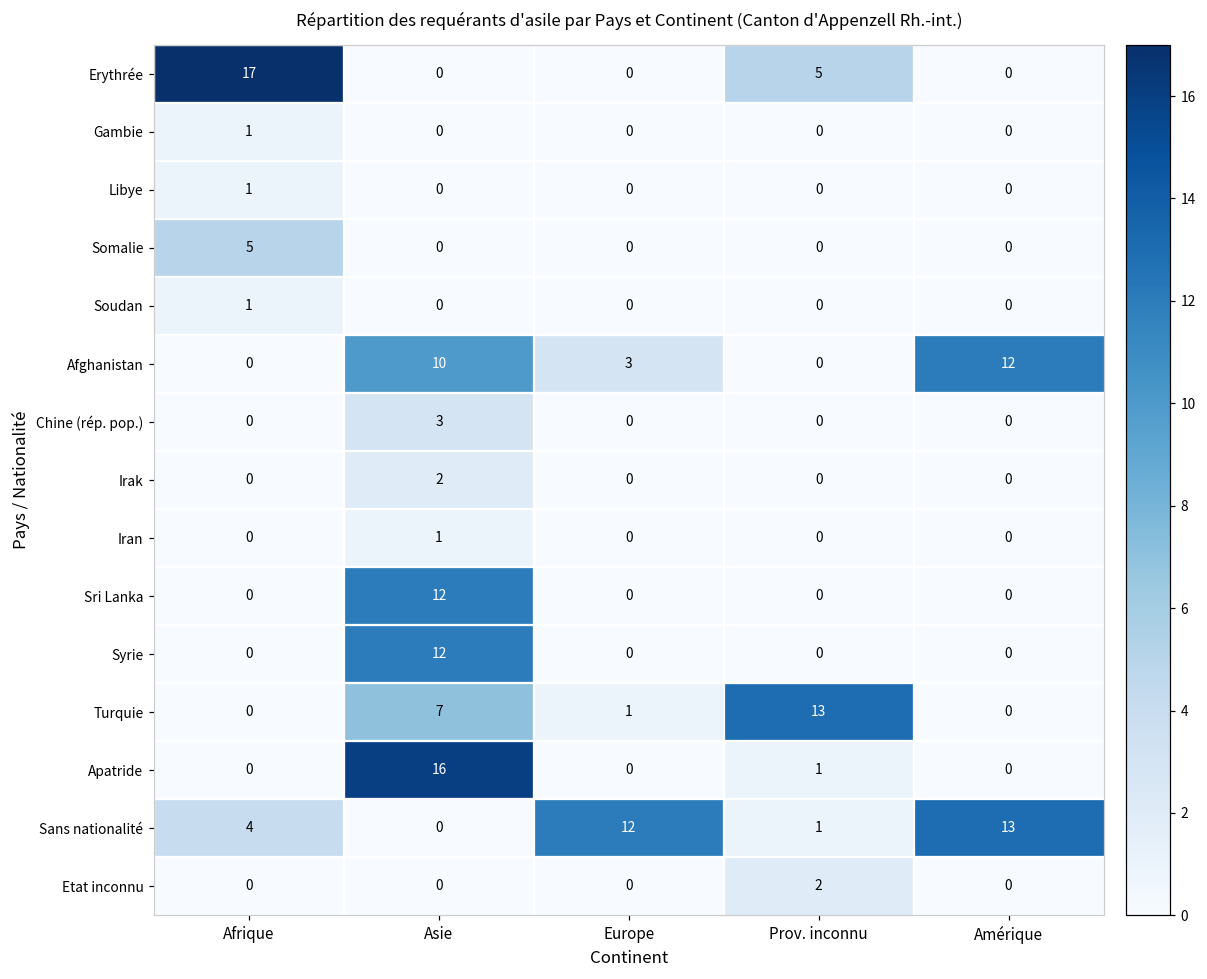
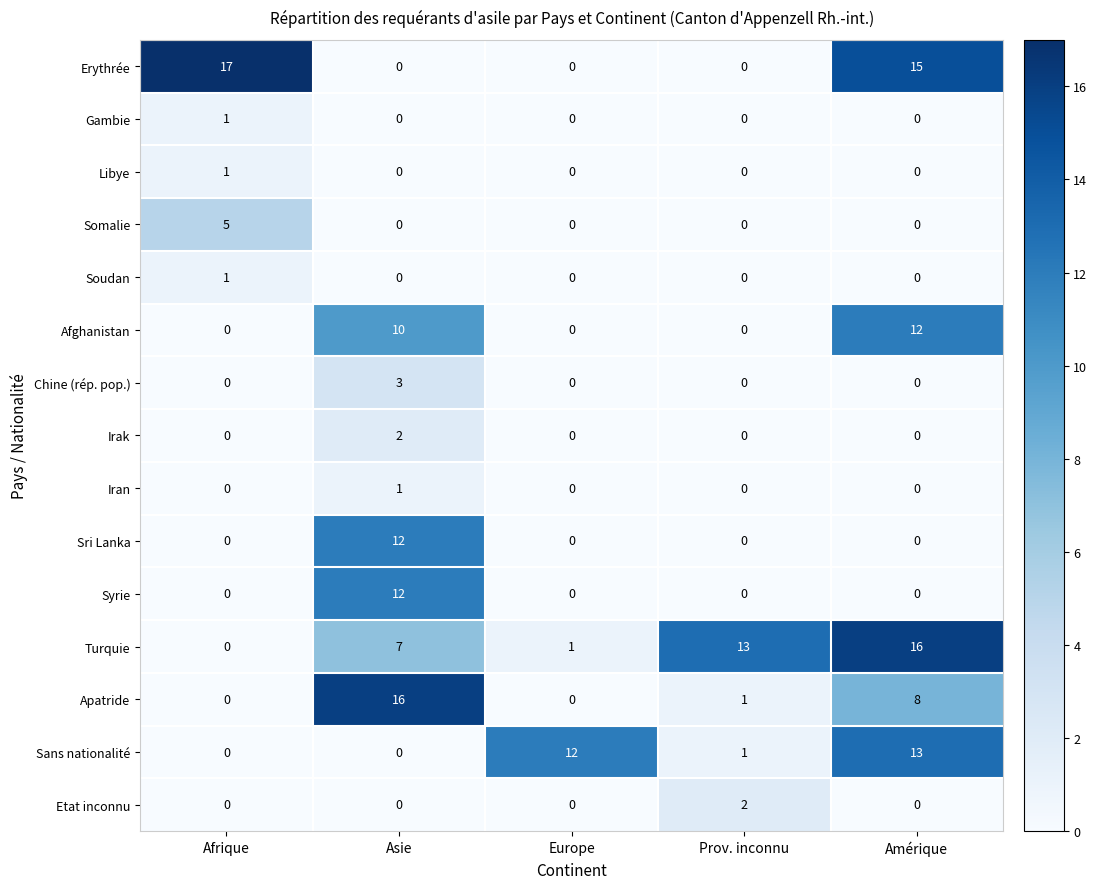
  {
    "Erythrée": {
      "Afrique": 17,
      "Asie": 0,
      "Europe": 0,
-     "Prov. inconnu": 5,
-     "Amérique": 0
+     "Prov. inconnu": 0,
+     "Amérique": 15
    },
    "Gambie": {
      "Afrique": 1,
      "Asie": 0,
      "Europe": 0,
      "Prov. inconnu": 0,
      "Amérique": 0
    },
    "Libye": {
      "Afrique": 1,
      "Asie": 0,
      "Europe": 0,
      "Prov. inconnu": 0,
      "Amérique": 0
    },
    "Somalie": {
      "Afrique": 5,
      "Asie": 0,
      "Europe": 0,
      "Prov. inconnu": 0,
      "Amérique": 0
    },
    "Soudan": {
      "Afrique": 1,
      "Asie": 0,
      "Europe": 0,
      "Prov. inconnu": 0,
      "Amérique": 0
    },
    "Afghanistan": {
      "Afrique": 0,
      "Asie": 10,
-     "Europe": 3,
+     "Europe": 0,
      "Prov. inconnu": 0,
      "Amérique": 12
    },
    "Chine (rép. pop.)": {
      "Afrique": 0,
      "Asie": 3,
      "Europe": 0,
      "Prov. inconnu": 0,
      "Amérique": 0
    },
    "Irak": {
      "Afrique": 0,
      "Asie": 2,
      "Europe": 0,
      "Prov. inconnu": 0,
      "Amérique": 0
    },
    "Iran": {
      "Afrique": 0,
      "Asie": 1,
      "Europe": 0,
      "Prov. inconnu": 0,
      "Amérique": 0
    },
    "Sri Lanka": {
      "Afrique": 0,
      "Asie": 12,
      "Europe": 0,
      "Prov. inconnu": 0,
      "Amérique": 0
    },
    "Syrie": {
      "Afrique": 0,
      "Asie": 12,
      "Europe": 0,
      "Prov. inconnu": 0,
      "Amérique": 0
    },
    "Turquie": {
      "Afrique": 0,
      "Asie": 7,
      "Europe": 1,
      "Prov. inconnu": 13,
-     "Amérique": 0
+     "Amérique": 16
    },
    "Apatride": {
      "Afrique": 0,
      "Asie": 16,
      "Europe": 0,
      "Prov. inconnu": 1,
-     "Amérique": 0
+     "Amérique": 8
    },
    "Sans nationalité": {
-     "Afrique": 4,
+     "Afrique": 0,
      "Asie": 0,
      "Europe": 12,
      "Prov. inconnu": 1,
      "Amérique": 13
    },
    "Etat inconnu": {
      "Afrique": 0,
      "Asie": 0,
      "Europe": 0,
      "Prov. inconnu": 2,
      "Amérique": 0
    }
  }
